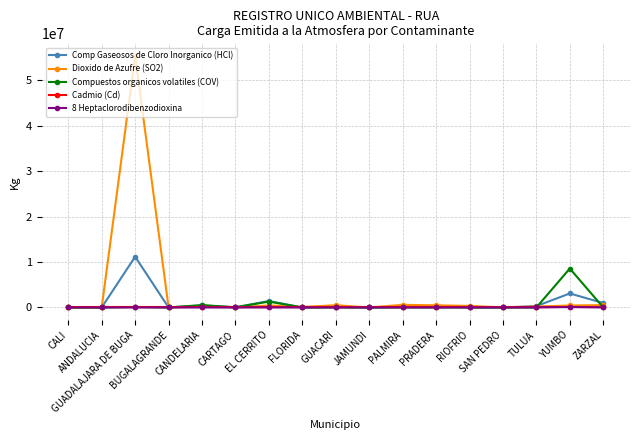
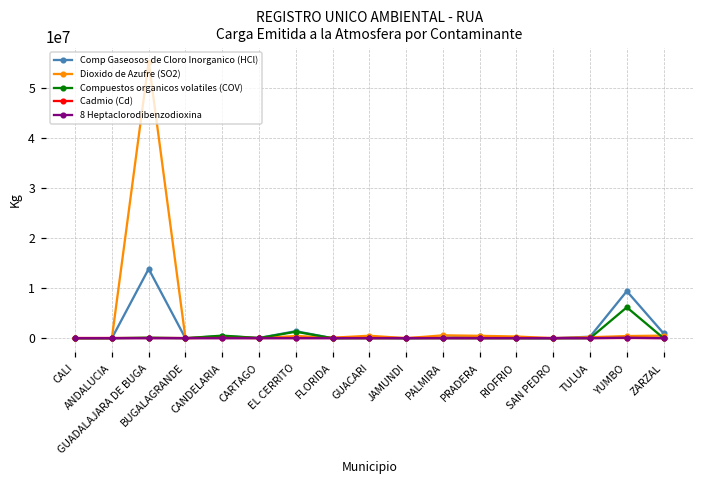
  {
    "Comp Gaseosos de Cloro Inorganico (HCl)": {
-     "GUADALAJARA DE BUGA": 11000000,
-     "YUMBO": 3000000
+     "GUADALAJARA DE BUGA": 14000000,
+     "YUMBO": 9000000
    },
    "Compuestos organicos volatiles (COV)": {
-     "YUMBO": 9000000
+     "YUMBO": 6000000
    }
  }
